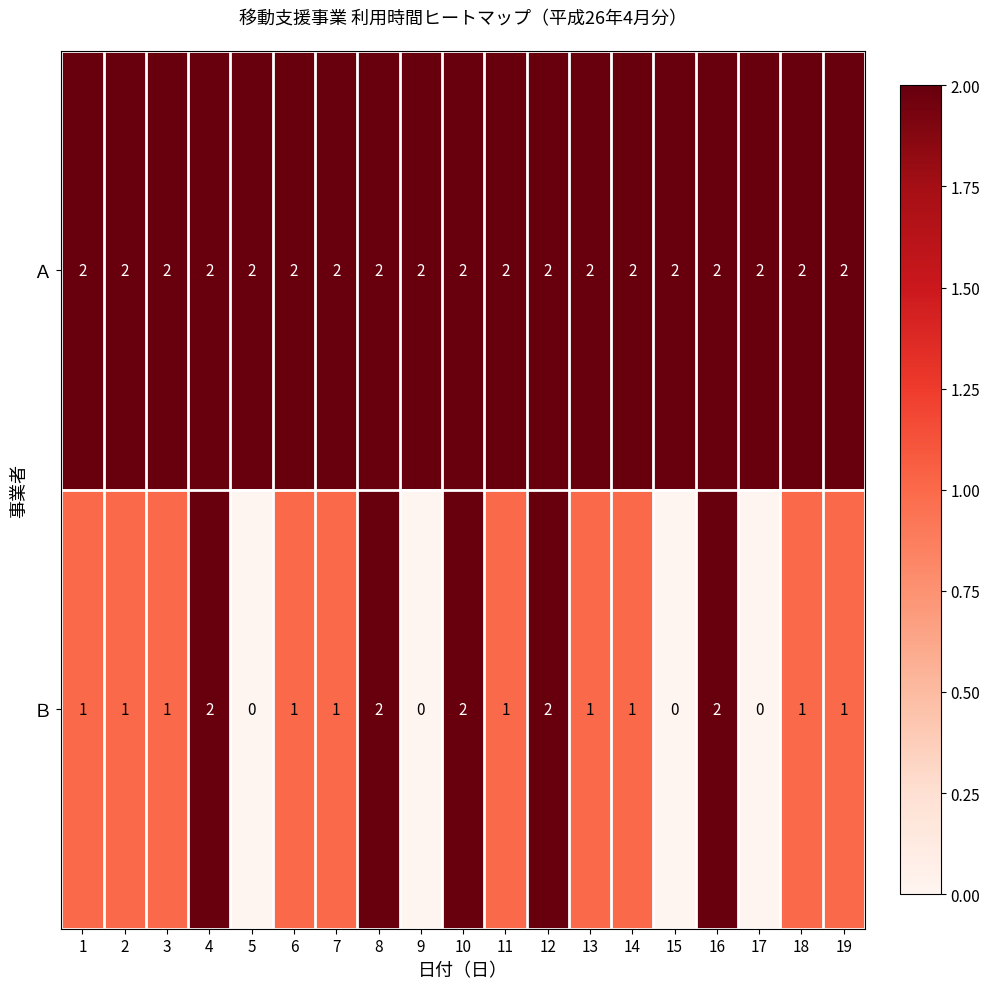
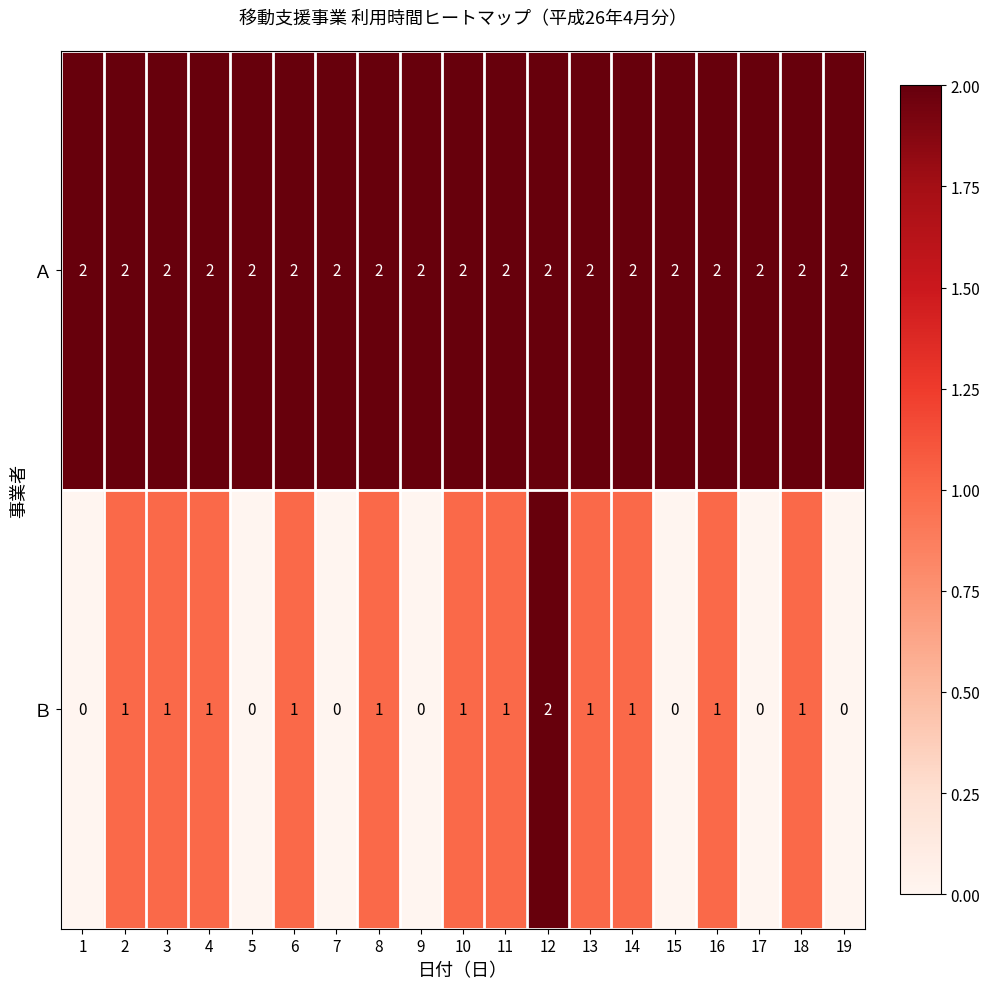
  {
    "Ａ": {
      "1": 2,
      "2": 2,
      "3": 2,
      "4": 2,
      "5": 2,
      "6": 2,
      "7": 2,
      "8": 2,
      "9": 2,
      "10": 2,
      "11": 2,
      "12": 2,
      "13": 2,
      "14": 2,
      "15": 2,
      "16": 2,
      "17": 2,
      "18": 2,
      "19": 2
    },
    "Ｂ": {
-     "1": 1,
+     "1": 0,
      "2": 1,
      "3": 1,
-     "4": 2,
+     "4": 1,
      "5": 0,
      "6": 1,
-     "7": 1,
-     "8": 2,
+     "7": 0,
+     "8": 1,
      "9": 0,
-     "10": 2,
+     "10": 1,
      "11": 1,
      "12": 2,
      "13": 1,
      "14": 1,
      "15": 0,
-     "16": 2,
+     "16": 1,
      "17": 0,
      "18": 1,
-     "19": 1
+     "19": 0
    }
  }
